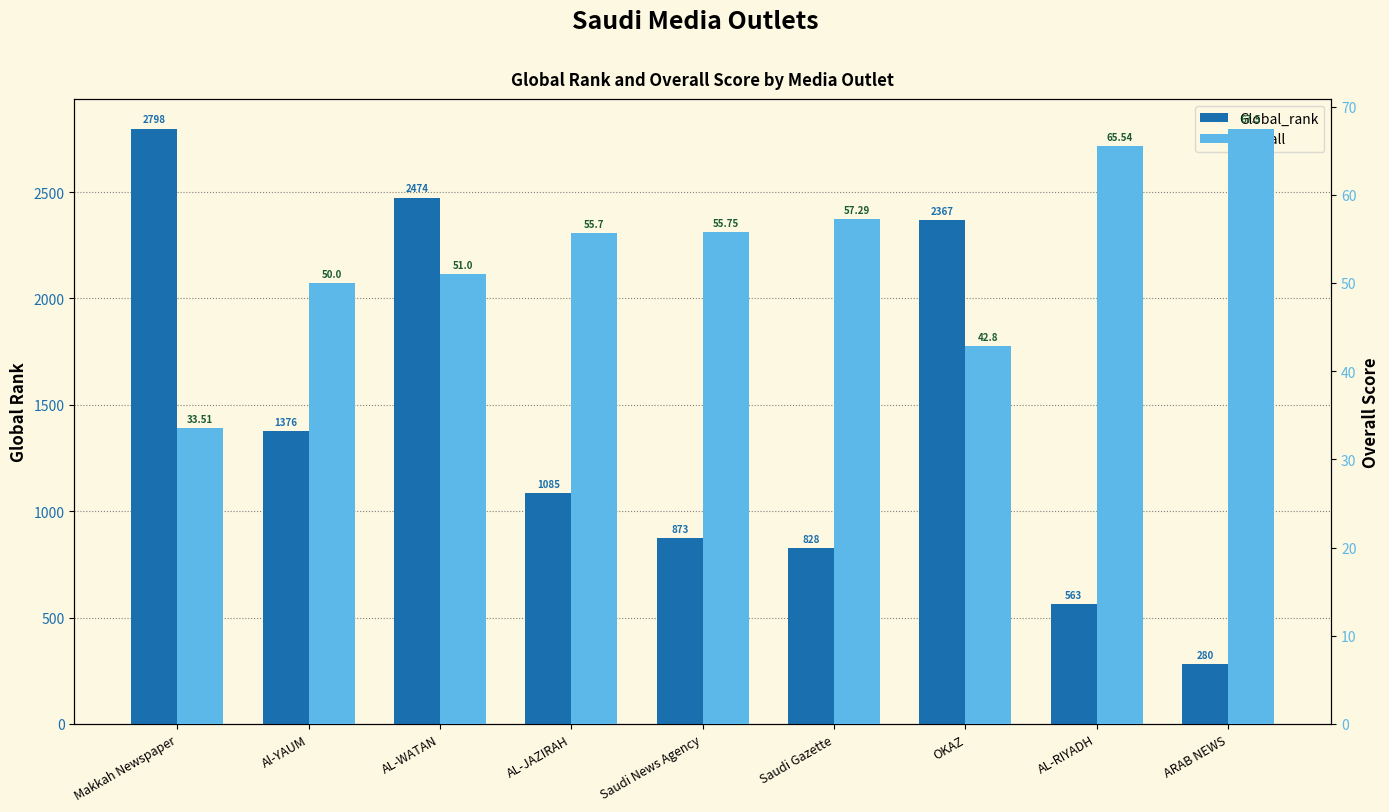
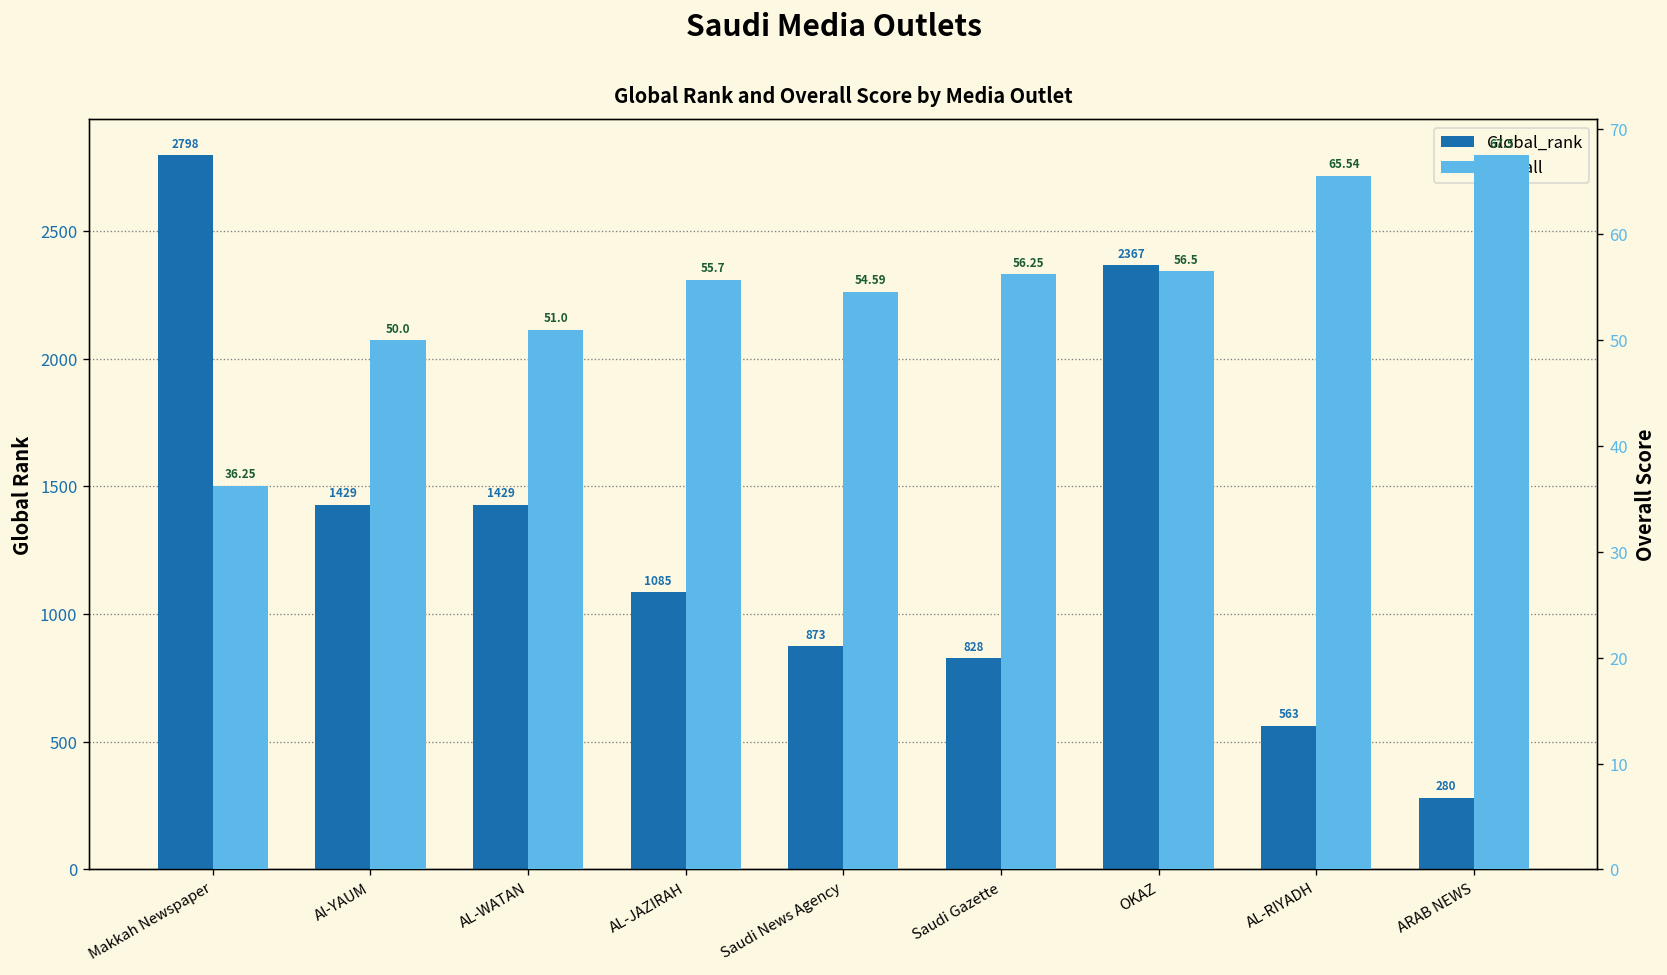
  {
    "Global_rank": {
      "Makkah Newspaper": 2798,
-     "Al-YAUM": 1376,
-     "AL-WATAN": 2474,
+     "Al-YAUM": 1429,
+     "AL-WATAN": 1429,
      "AL-JAZIRAH": 1085,
      "Saudi News Agency": 873,
      "Saudi Gazette": 828,
      "OKAZ": 2367,
      "AL-RIYADH": 563,
      "ARAB NEWS": 280
    },
    "Overall": {
-     "Makkah Newspaper": 33.51,
+     "Makkah Newspaper": 36.25,
      "Al-YAUM": 50.0,
      "AL-WATAN": 51.0,
      "AL-JAZIRAH": 55.7,
-     "Saudi News Agency": 55.75,
-     "Saudi Gazette": 57.29,
-     "OKAZ": 42.8,
+     "Saudi News Agency": 54.59,
+     "Saudi Gazette": 56.25,
+     "OKAZ": 56.5,
      "AL-RIYADH": 65.54
    }
  }
